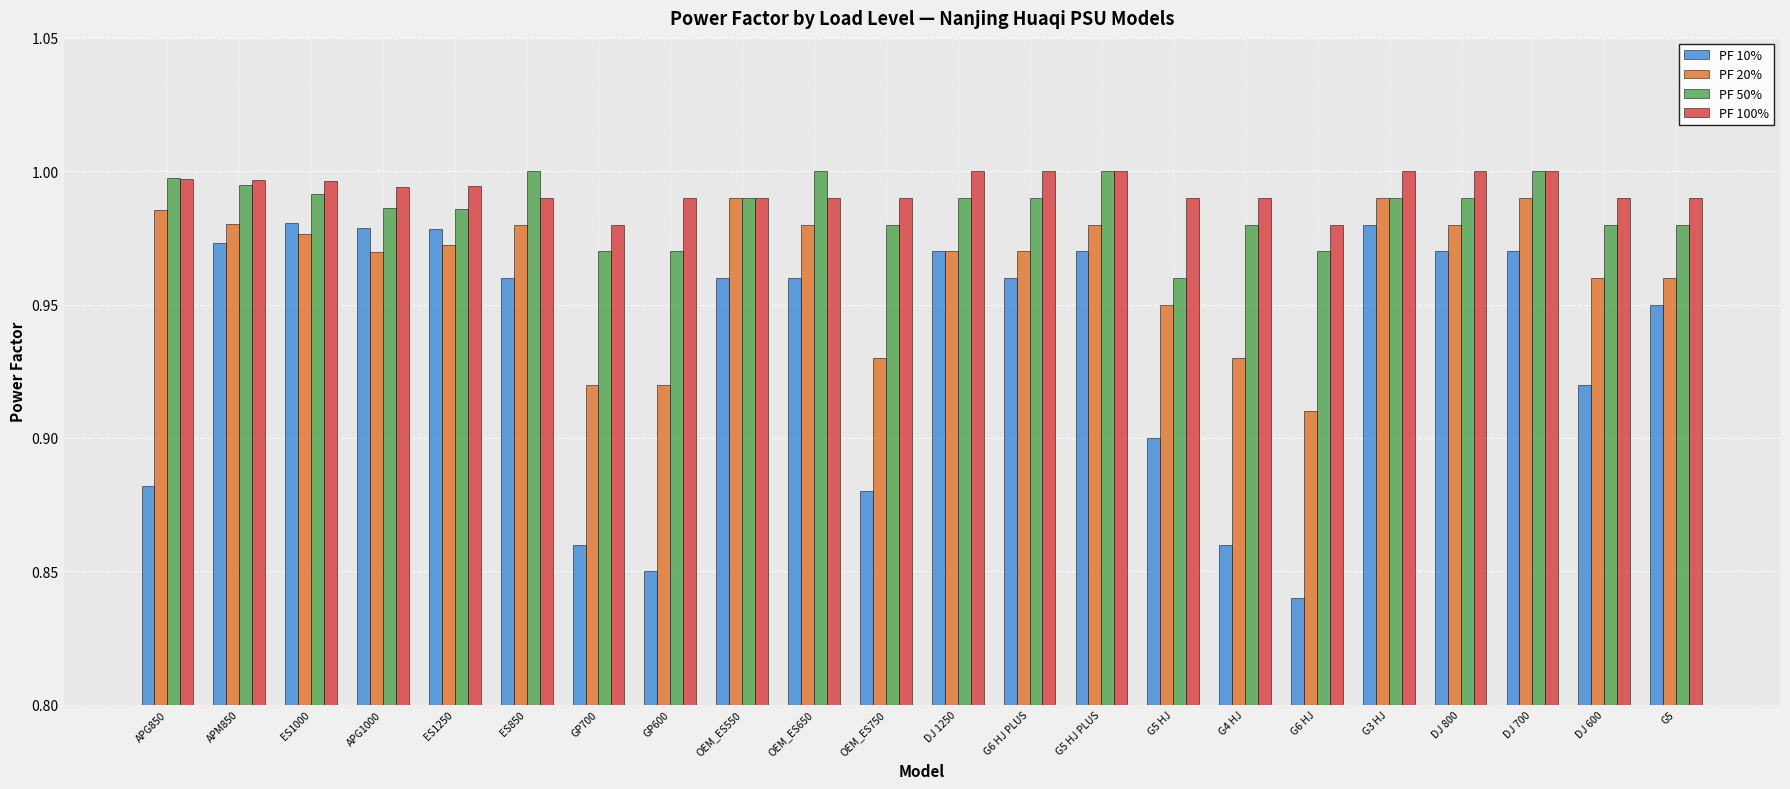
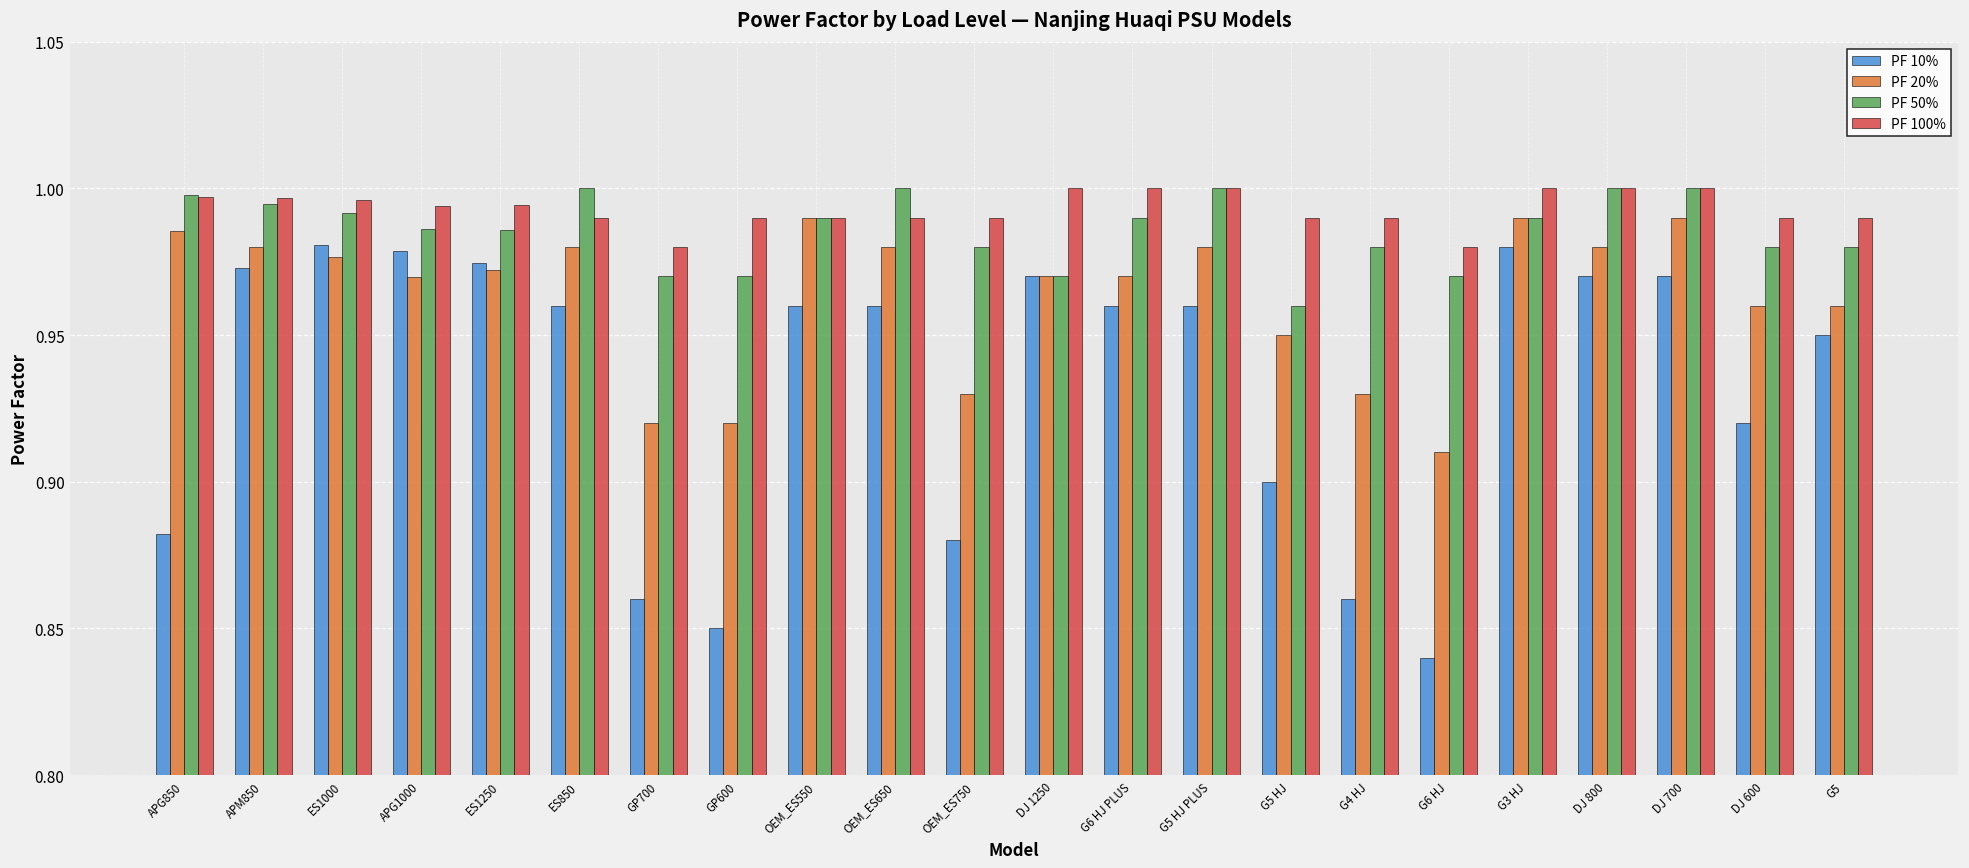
  {
    "PF 10%": {
      "APG850": 0.882,
      "APM850": 0.973,
      "ES1000": 0.981,
      "APG1000": 0.979,
-     "ES1250": 0.978,
+     "ES1250": 0.975,
      "ES850": 0.960,
      "GP700": 0.860,
      "GP600": 0.850,
      "OEM_ES550": 0.960,
      "OEM_ES650": 0.960,
      "OEM_ES750": 0.880,
      "DJ 1250": 0.970,
      "G6 HJ PLUS": 0.960,
-     "G5 HJ PLUS": 0.97,
+     "G5 HJ PLUS": 0.96,
      "G5 HJ": 0.900,
      "G4 HJ": 0.860,
      "G6 HJ": 0.840,
      "G3 HJ": 0.980,
      "DJ 800": 0.970,
      "DJ 700": 0.970,
      "DJ 600": 0.920,
      "G5": 0.950
    },
    "PF 50%": {
      "APG850": 0.998,
      "APM850": 0.995,
      "ES1000": 0.992,
      "APG1000": 0.986,
      "ES1250": 0.986,
      "ES850": 1.00,
      "GP700": 0.97,
      "GP600": 0.97,
      "OEM_ES550": 0.99,
      "OEM_ES650": 1.00,
      "OEM_ES750": 0.98,
-     "DJ 1250": 0.99,
+     "DJ 1250": 0.97,
      "G6 HJ PLUS": 0.99,
      "G5 HJ PLUS": 1.00,
      "G5 HJ": 0.96,
      "G4 HJ": 0.98,
      "G6 HJ": 0.97,
      "G3 HJ": 0.99,
-     "DJ 800": 0.99,
+     "DJ 800": 1.00,
      "DJ 700": 1.00,
      "DJ 600": 0.98,
      "G5": 0.98
    }
  }
